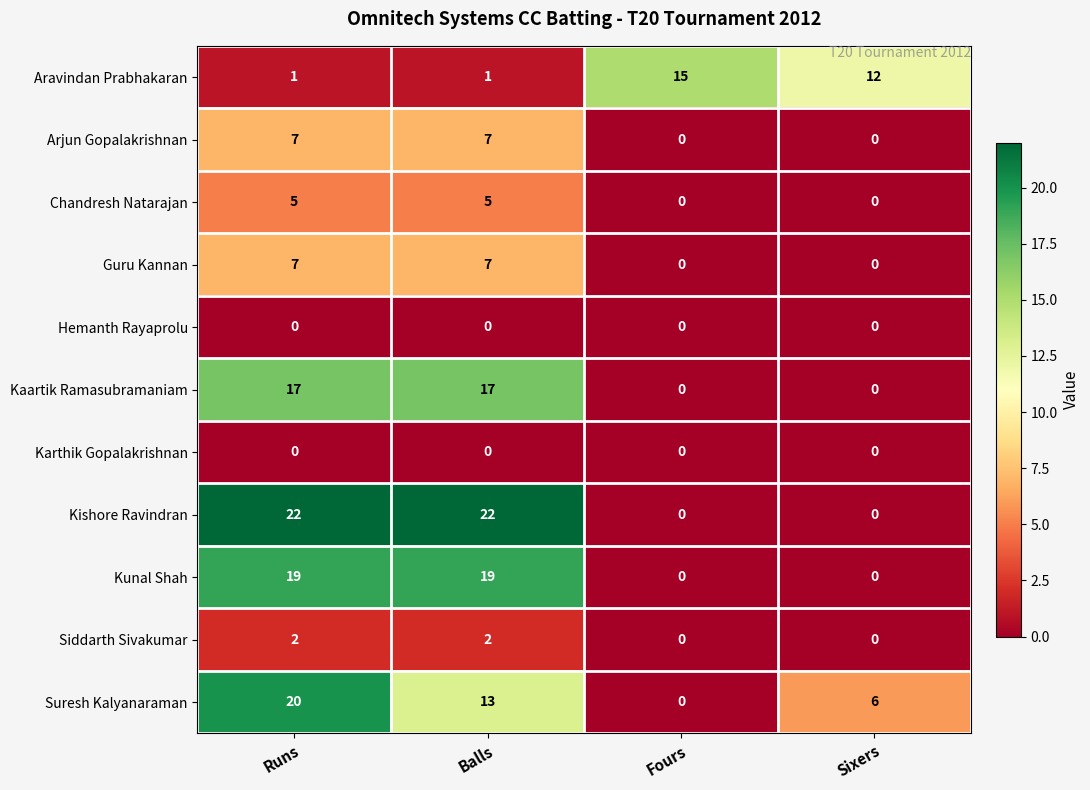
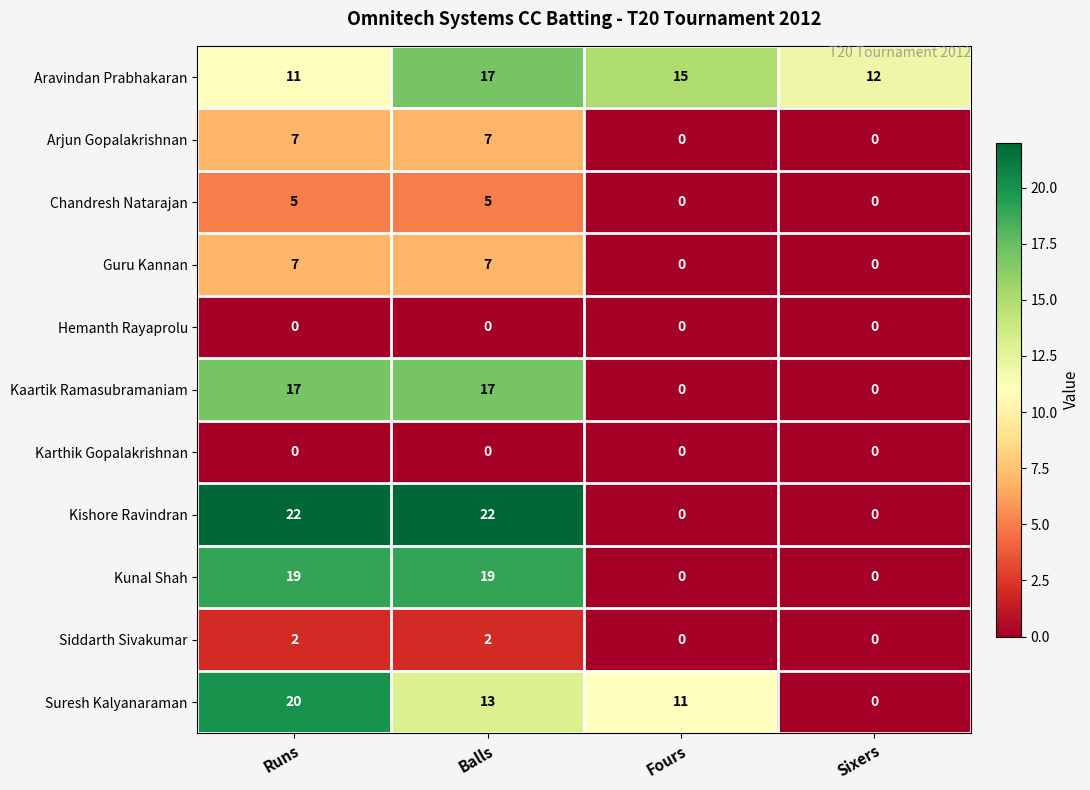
  {
    "Aravindan Prabhakaran": {
-     "Runs": 1,
-     "Balls": 1,
+     "Runs": 11,
+     "Balls": 17,
      "Fours": 15
    },
    "Arjun Gopalakrishnan": {
      "Runs": 7,
      "Balls": 7,
      "Fours": 0,
      "Sixers": 0
    },
    "Chandresh Natarajan": {
      "Runs": 5,
      "Balls": 5,
      "Fours": 0,
      "Sixers": 0
    },
    "Guru Kannan": {
      "Runs": 7,
      "Balls": 7,
      "Fours": 0,
      "Sixers": 0
    },
    "Hemanth Rayaprolu": {
      "Runs": 0,
      "Balls": 0,
      "Fours": 0,
      "Sixers": 0
    },
    "Kaartik Ramasubramaniam": {
      "Runs": 17,
      "Balls": 17,
      "Fours": 0,
      "Sixers": 0
    },
    "Karthik Gopalakrishnan": {
      "Runs": 0,
      "Balls": 0,
      "Fours": 0,
      "Sixers": 0
    },
    "Kishore Ravindran": {
      "Runs": 22,
      "Balls": 22,
      "Fours": 0,
      "Sixers": 0
    },
    "Kunal Shah": {
      "Runs": 19,
      "Balls": 19,
      "Fours": 0,
      "Sixers": 0
    },
    "Siddarth Sivakumar": {
      "Runs": 2,
      "Balls": 2,
      "Fours": 0,
      "Sixers": 0
    },
    "Suresh Kalyanaraman": {
      "Runs": 20,
      "Balls": 13,
-     "Fours": 0,
-     "Sixers": 6
+     "Fours": 11,
+     "Sixers": 0
    }
  }
